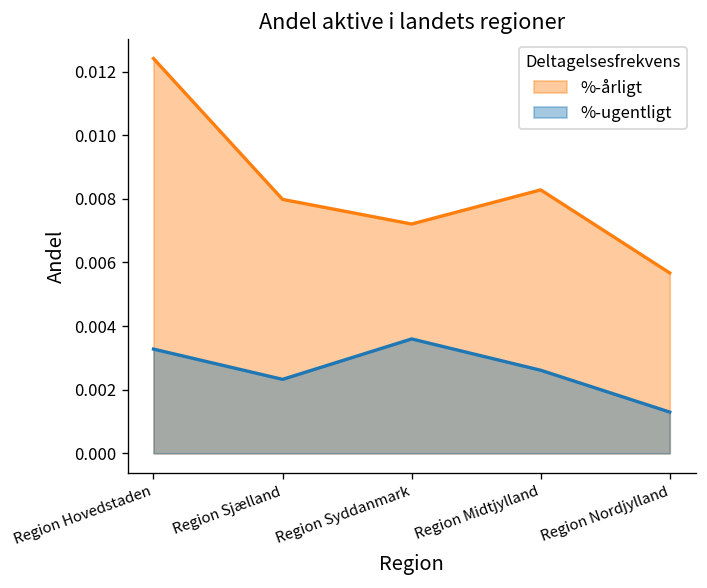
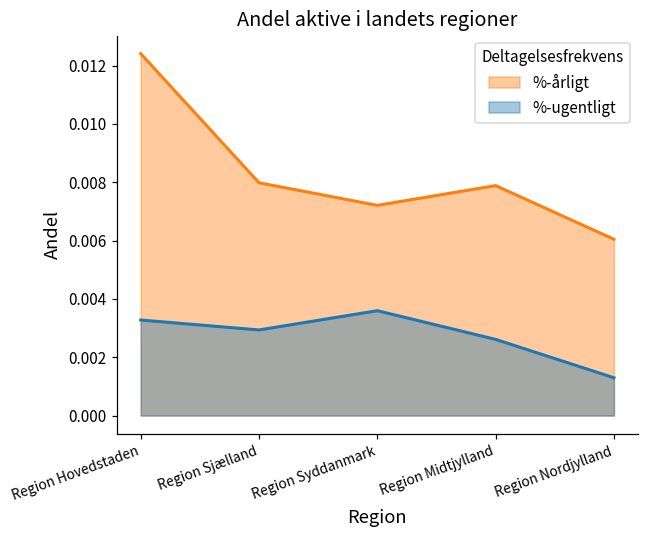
  {
    "%-årligt": {
      "Region Hovedstaden": 0.0124,
      "Region Sjælland": 0.0080,
      "Region Syddanmark": 0.0072,
-     "Region Midtjylland": 0.0083,
-     "Region Nordjylland": 0.0057
+     "Region Midtjylland": 0.0079,
+     "Region Nordjylland": 0.0060
    },
    "%-ugentligt": {
      "Region Hovedstaden": 0.0033,
-     "Region Sjælland": 0.0023,
+     "Region Sjælland": 0.0029,
      "Region Syddanmark": 0.0036,
      "Region Midtjylland": 0.0026,
      "Region Nordjylland": 0.0013
    }
  }
